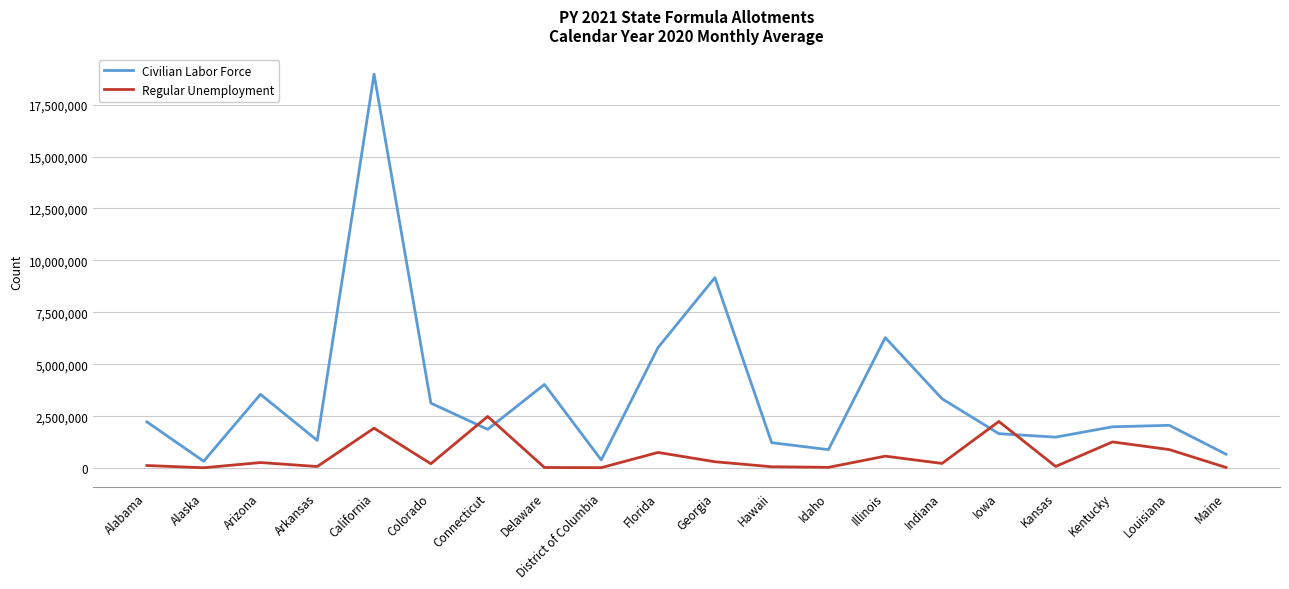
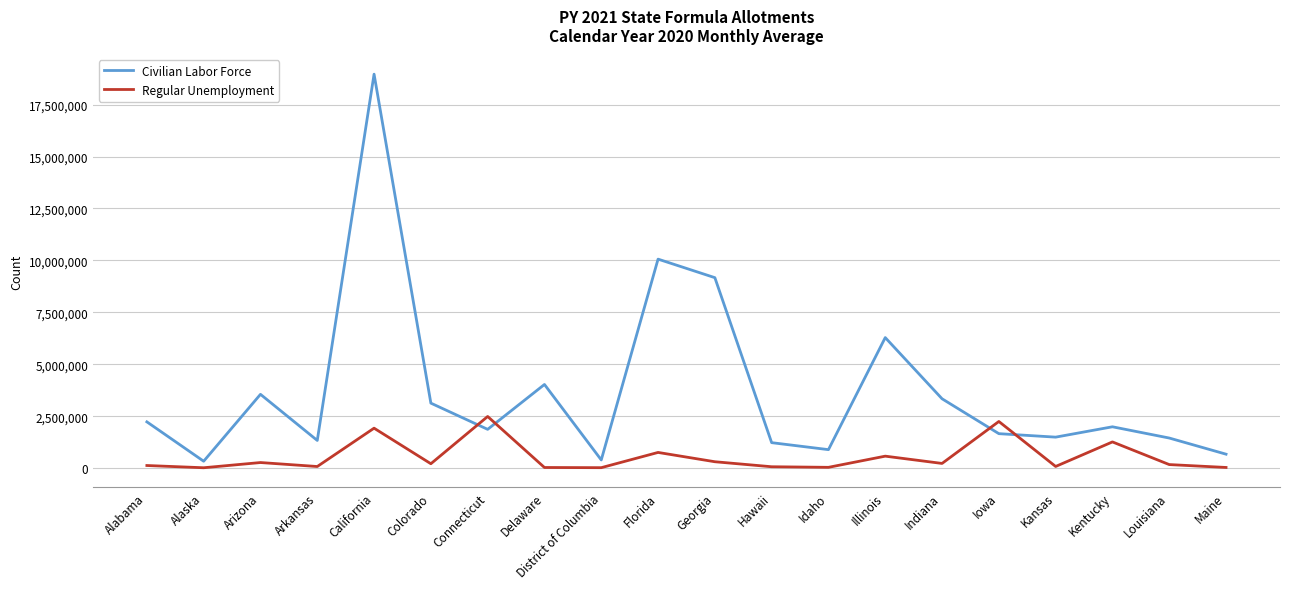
  {
    "Civilian Labor Force": {
      "Alabama": "2,200,000",
      "Alaska": "300,000",
      "Arizona": "3,600,000",
      "Arkansas": "1,300,000",
      "California": "19,000,000",
      "Colorado": "3,100,000",
      "Connecticut": "1,900,000",
      "Delaware": "4,000,000",
      "District of Columbia": "400,000",
-     "Florida": "5,800,000",
+     "Florida": "10,100,000",
      "Georgia": "9,200,000",
      "Hawaii": "1,200,000",
      "Idaho": "900,000",
      "Illinois": "6,300,000",
      "Indiana": "3,300,000",
      "Iowa": "1,700,000",
      "Kansas": "1,500,000",
      "Kentucky": "2,000,000",
-     "Louisiana": "2,100,000",
+     "Louisiana": "1,500,000",
      "Maine": "700,000"
    },
    "Regular Unemployment": {
      "Alabama": "100,000",
      "Alaska": "0",
      "Arizona": "300,000",
      "Arkansas": "100,000",
      "California": "1,900,000",
      "Colorado": "200,000",
      "Connecticut": "2,500,000",
      "Delaware": "0",
      "District of Columbia": "0",
      "Florida": "800,000",
      "Georgia": "300,000",
      "Hawaii": "100,000",
      "Idaho": "0",
      "Illinois": "600,000",
      "Indiana": "200,000",
      "Iowa": "2,300,000",
      "Kansas": "100,000",
      "Kentucky": "1,300,000",
-     "Louisiana": "900,000",
+     "Louisiana": "200,000",
      "Maine": "0"
    }
  }
